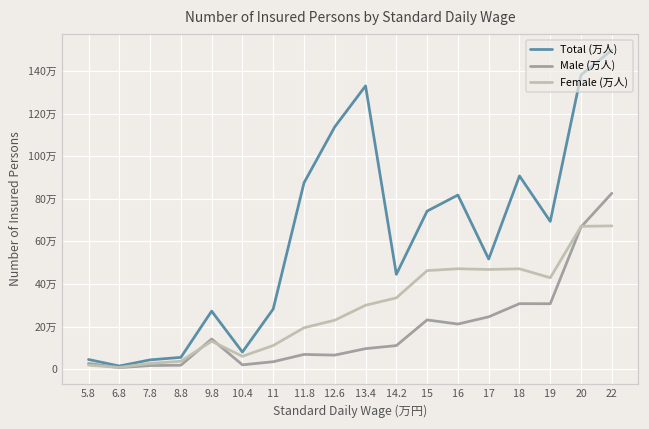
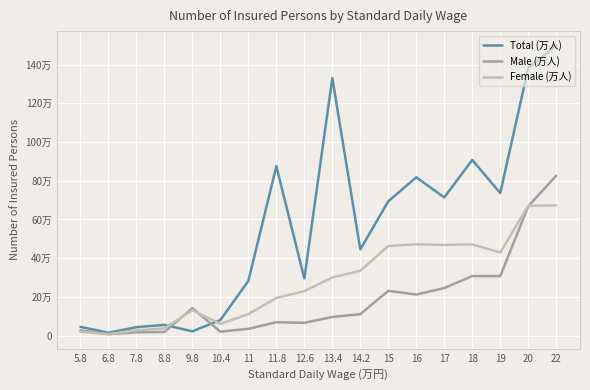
  {
    "Total (万人)": {
      "5.8": "5万",
      "7.8": "4万",
      "8.8": "6万",
-     "9.8": "27万",
+     "9.8": "2万",
      "10.4": "8万",
      "11": "28万",
      "11.8": "87万",
-     "12.6": "114万",
+     "12.6": "30万",
      "13.4": "133万",
      "14.2": "45万",
-     "15": "74万",
+     "15": "69万",
      "16": "82万",
-     "17": "52万",
+     "17": "71万",
      "18": "91万",
-     "19": "69万"
+     "19": "74万"
    }
  }
